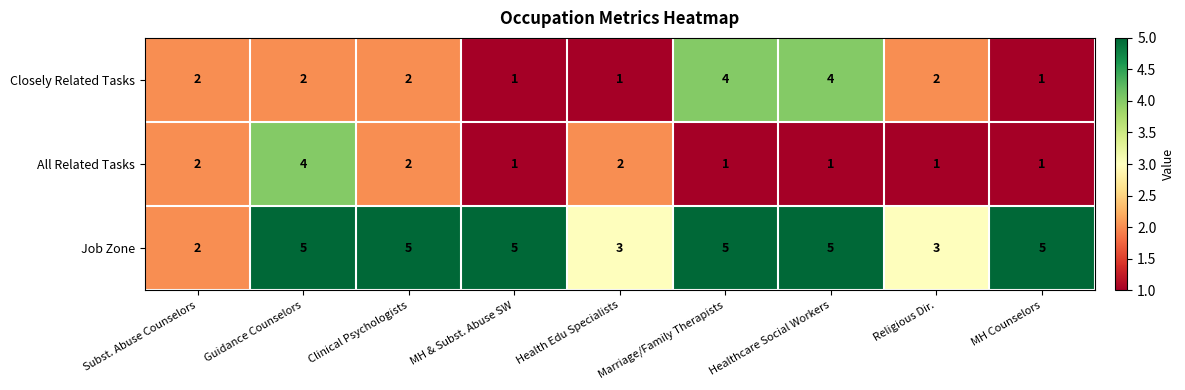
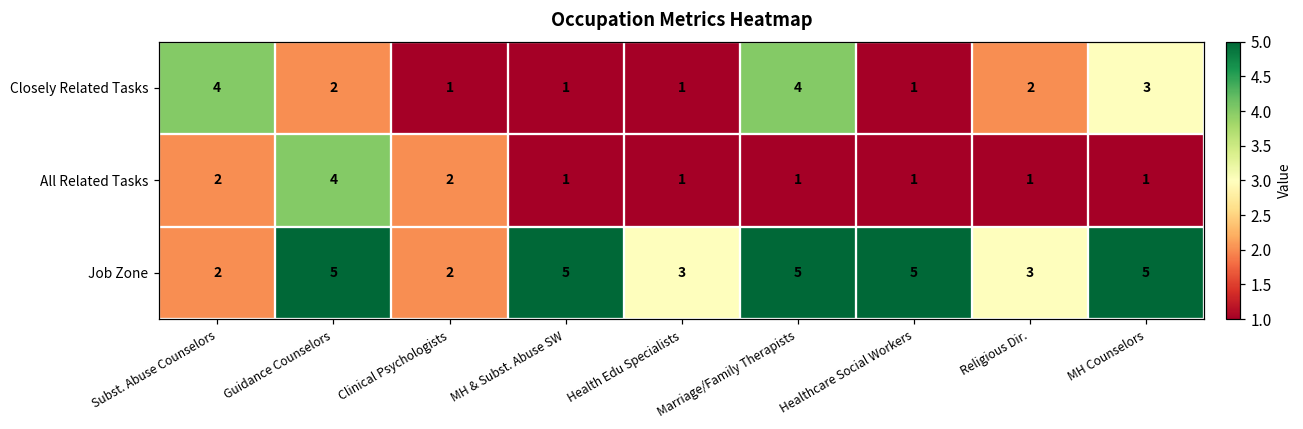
  {
    "Closely Related Tasks": {
-     "Subst. Abuse Counselors": 2,
+     "Subst. Abuse Counselors": 4,
      "Guidance Counselors": 2,
-     "Clinical Psychologists": 2,
+     "Clinical Psychologists": 1,
      "MH & Subst. Abuse SW": 1,
      "Health Edu Specialists": 1,
      "Marriage/Family Therapists": 4,
-     "Healthcare Social Workers": 4,
+     "Healthcare Social Workers": 1,
      "Religious Dir.": 2,
-     "MH Counselors": 1
+     "MH Counselors": 3
    },
    "All Related Tasks": {
      "Subst. Abuse Counselors": 2,
      "Guidance Counselors": 4,
      "Clinical Psychologists": 2,
      "MH & Subst. Abuse SW": 1,
-     "Health Edu Specialists": 2,
+     "Health Edu Specialists": 1,
      "Marriage/Family Therapists": 1,
      "Healthcare Social Workers": 1,
      "Religious Dir.": 1,
      "MH Counselors": 1
    },
    "Job Zone": {
      "Subst. Abuse Counselors": 2,
      "Guidance Counselors": 5,
-     "Clinical Psychologists": 5,
+     "Clinical Psychologists": 2,
      "MH & Subst. Abuse SW": 5,
      "Health Edu Specialists": 3,
      "Marriage/Family Therapists": 5,
      "Healthcare Social Workers": 5,
      "Religious Dir.": 3,
      "MH Counselors": 5
    }
  }
